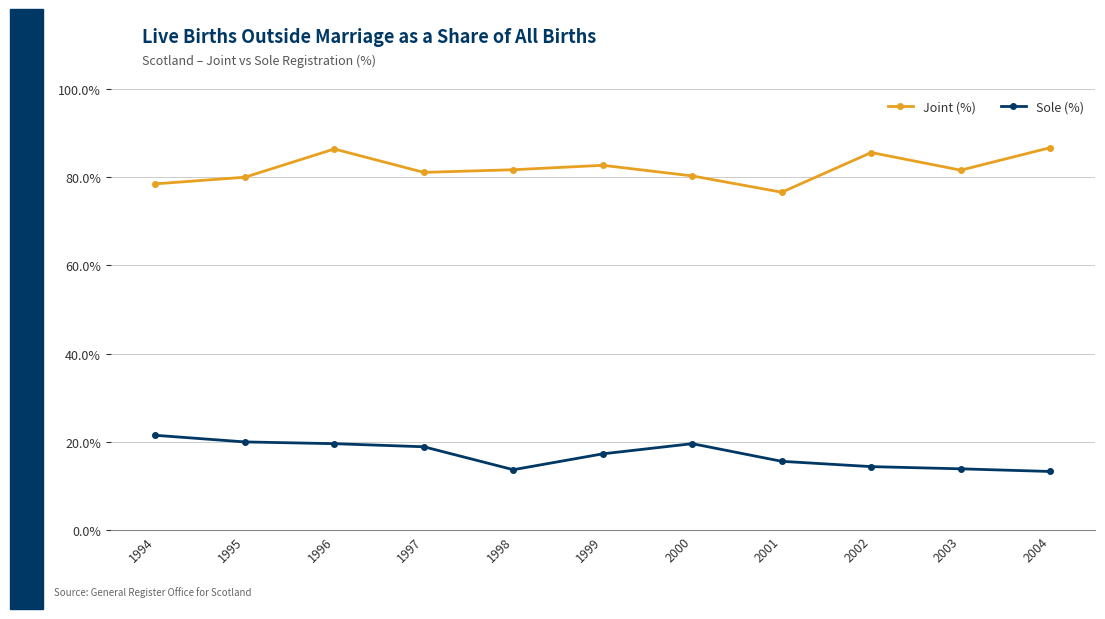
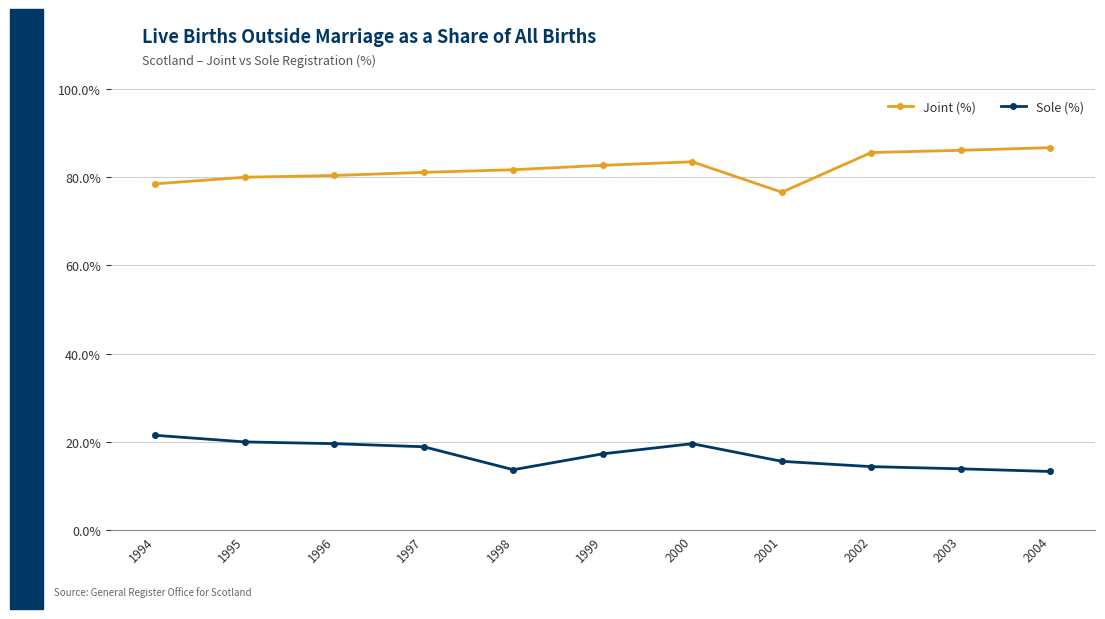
  {
    "Joint (%)": {
      "1994": "79%",
      "1995": "80%",
-     "1996": "86%",
+     "1996": "80%",
      "1997": "81%",
      "1998": "82%",
      "1999": "83%",
-     "2000": "80%",
+     "2000": "84%",
      "2001": "77%",
      "2002": "86%",
-     "2003": "82%",
+     "2003": "86%",
      "2004": "87%"
    },
    "Sole (%)": {
      "1994": "22%",
      "1995": "20%",
      "1996": "20%",
      "1997": "19%",
      "1998": "14%",
      "1999": "17%",
      "2000": "20%",
      "2001": "16%",
      "2002": "14%",
      "2003": "14%",
      "2004": "13%"
    }
  }
